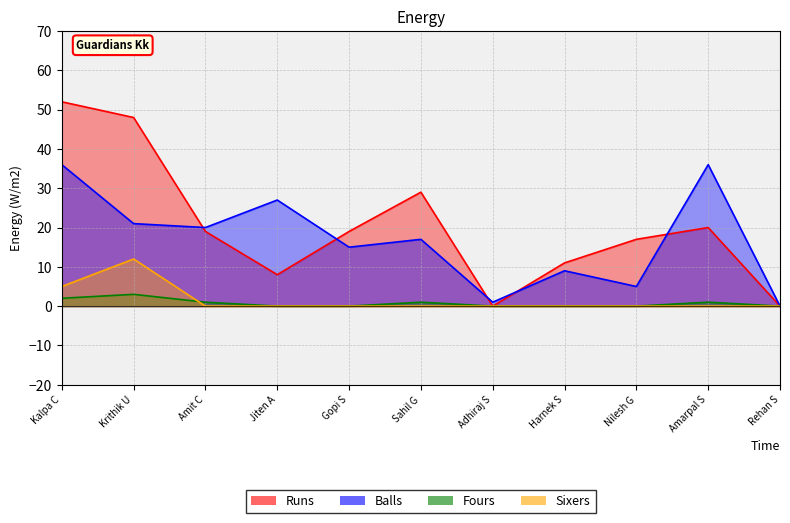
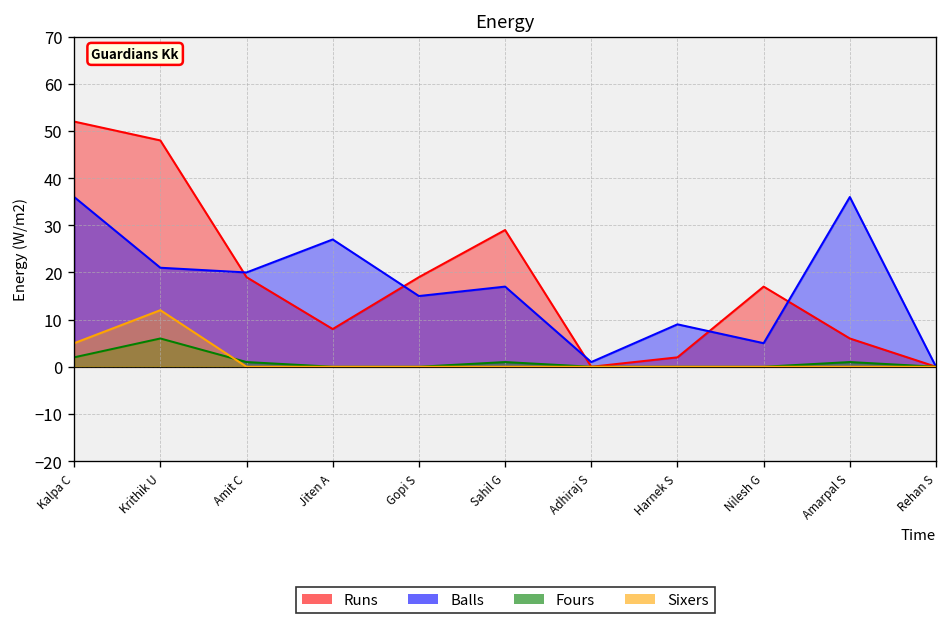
  {
    "Runs": {
      "Kalpa C": 52,
      "Krithik U": 48,
      "Amit C": 19,
      "Jiten A": 8,
      "Gopi S": 19,
      "Sahil G": 29,
-     "Harnek S": 11,
+     "Harnek S": 2,
      "Nilesh G": 17,
-     "Amarpal S": 20
+     "Amarpal S": 6
    },
    "Balls": {
      "Kalpa C": 36,
      "Krithik U": 21,
      "Amit C": 20,
      "Jiten A": 27,
      "Gopi S": 15,
      "Sahil G": 17,
      "Adhiraj S": 1,
      "Harnek S": 9,
      "Nilesh G": 5,
      "Amarpal S": 36
    },
    "Fours": {
      "Kalpa C": 2,
-     "Krithik U": 3,
+     "Krithik U": 6,
      "Amit C": 1,
      "Sahil G": 1,
      "Amarpal S": 1
    },
    "Sixers": {
      "Kalpa C": 5,
      "Krithik U": 12,
      "Amit C": 0,
      "Sahil G": 0,
      "Amarpal S": 0
    }
  }
